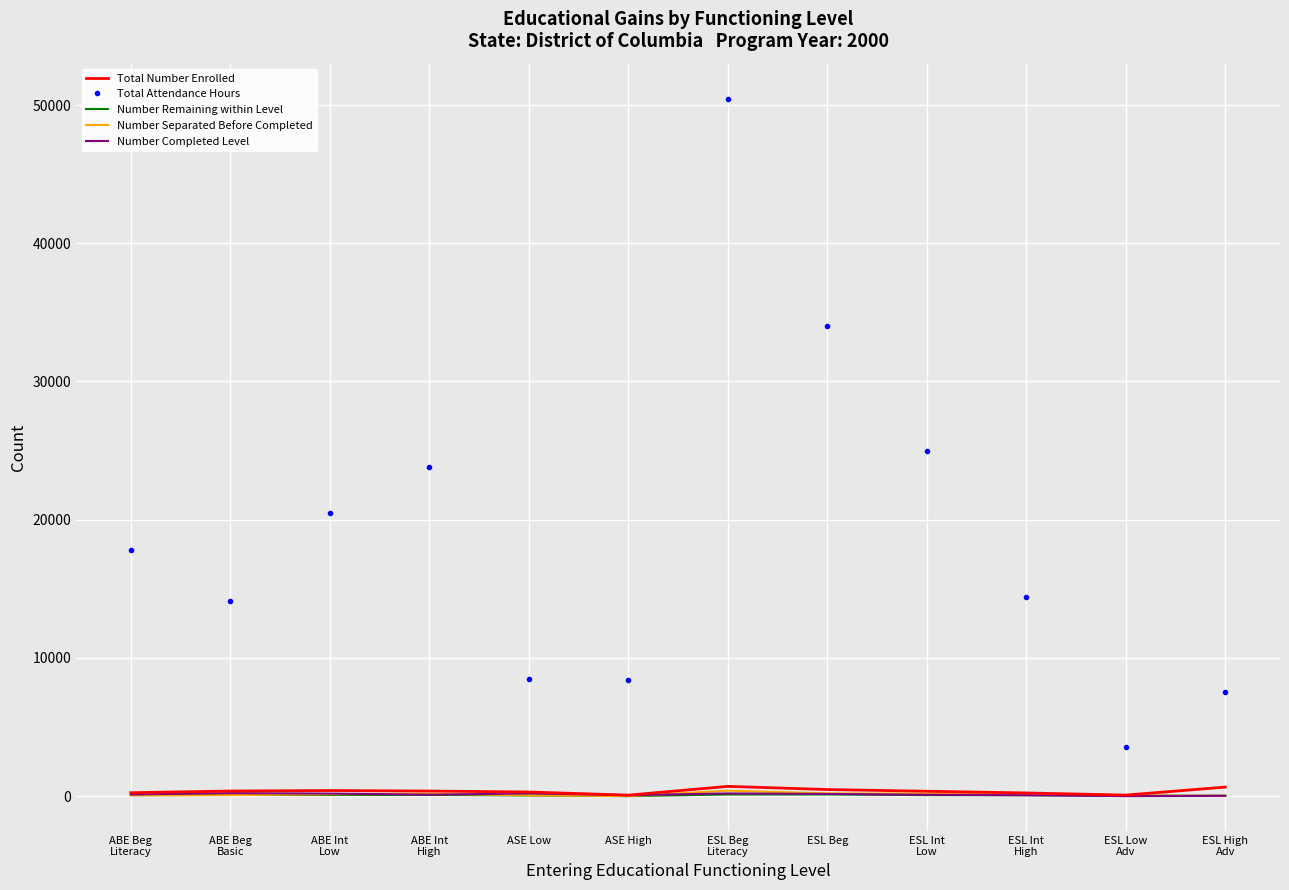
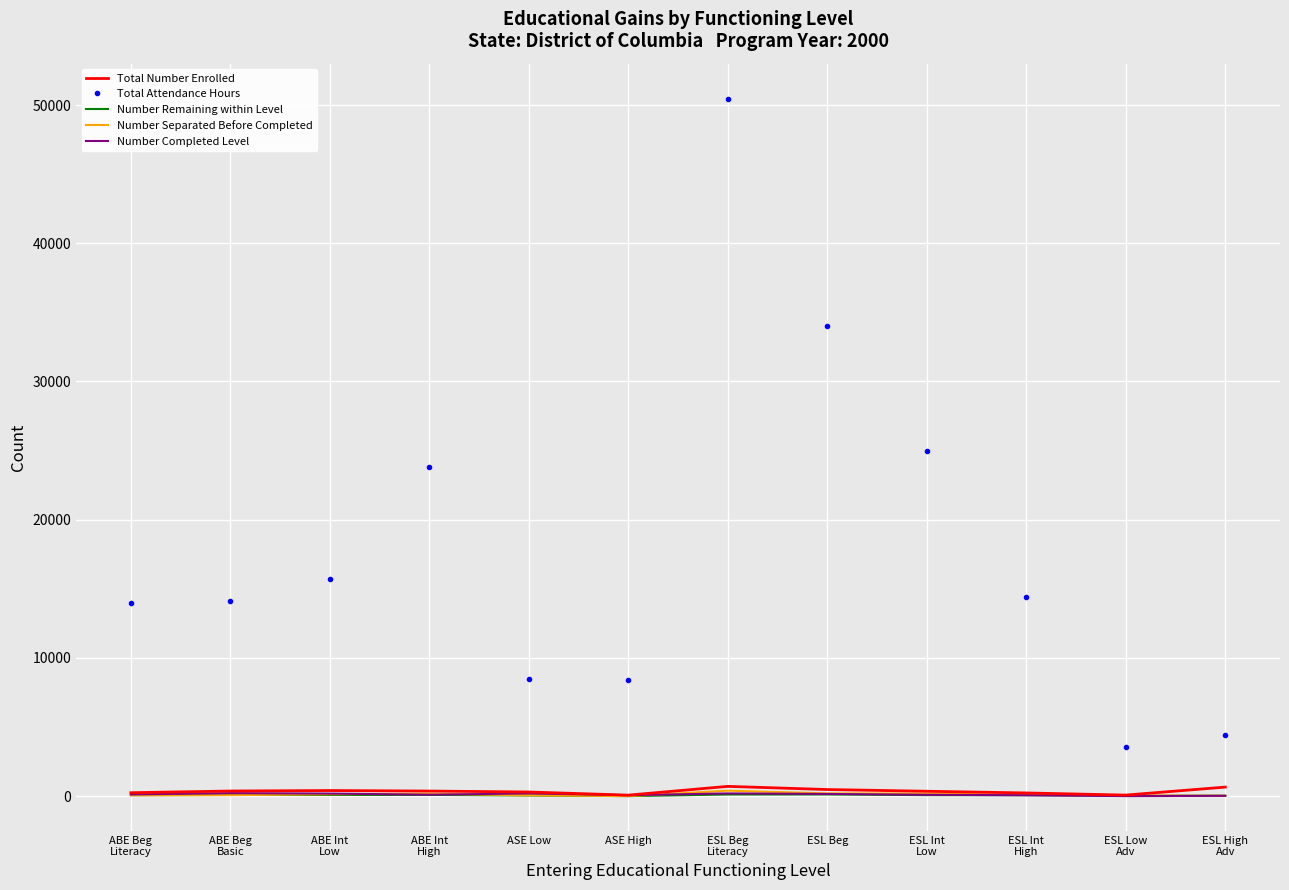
  {
    "Total Number Enrolled": {
      "ABE Int Low": 400,
      "ABE Int High": 400,
      "ESL Beg Literacy": 700,
      "ESL Beg": 500,
      "ESL High Adv": 700
    },
    "Total Attendance Hours": {
-     "ABE Beg Literacy": 17800,
+     "ABE Beg Literacy": 14000,
      "ABE Beg Basic": 14100,
-     "ABE Int Low": 20500,
+     "ABE Int Low": 15700,
      "ABE Int High": 23800,
      "ASE Low": 8500,
      "ASE High": 8400,
      "ESL Beg Literacy": 50500,
      "ESL Beg": 34000,
      "ESL Int Low": 25000,
      "ESL Int High": 14400,
      "ESL Low Adv": 3600,
-     "ESL High Adv": 7600
+     "ESL High Adv": 4400
    },
    "Number Separated Before Completed": {
      "ESL Beg Literacy": 400
    }
  }
